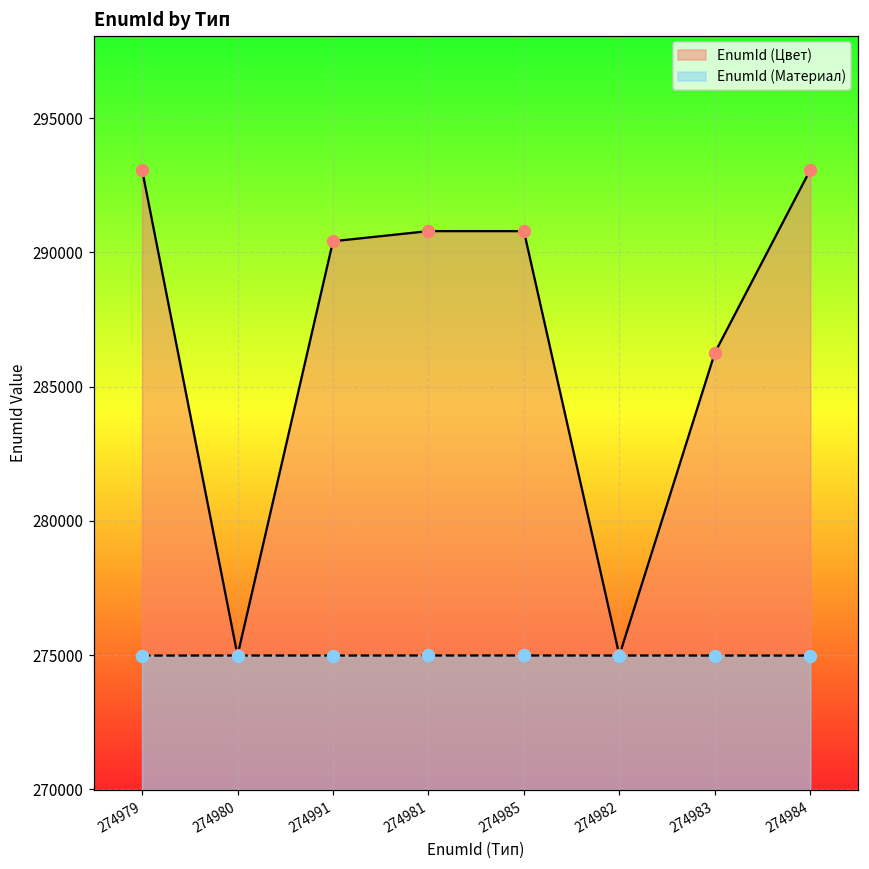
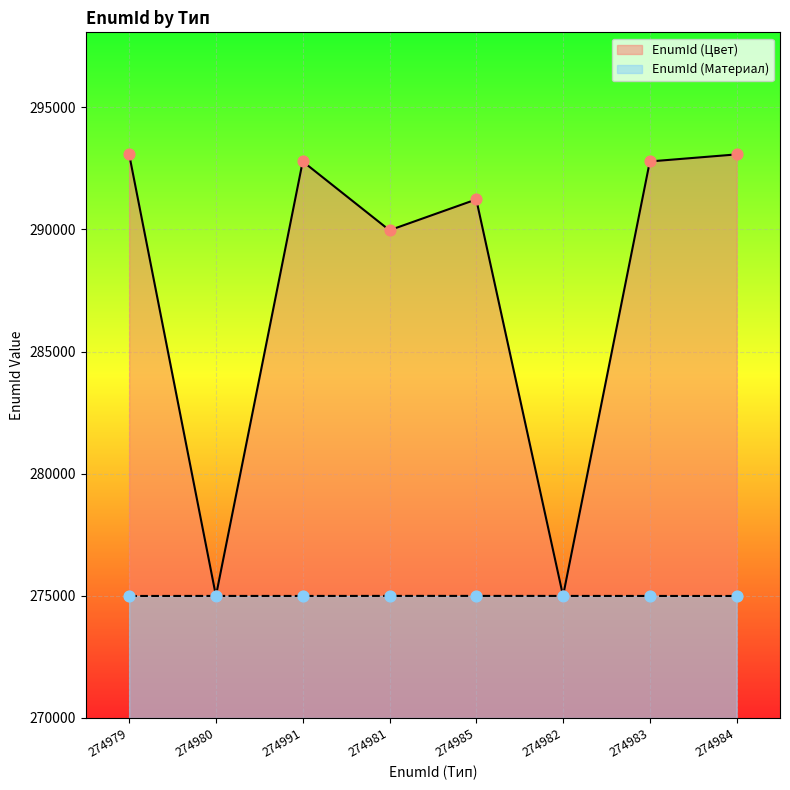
  {
    "EnumId (Цвет)": {
      "274979": 293100,
-     "274991": 290400,
-     "274981": 290800,
-     "274985": 290800,
-     "274983": 286300,
+     "274991": 292800,
+     "274981": 290000,
+     "274985": 291200,
+     "274983": 292800,
      "274984": 293100
    },
    "EnumId (Материал)": {
      "274979": 275000,
      "274991": 275000,
      "274981": 275000,
      "274985": 275000,
      "274983": 275000,
      "274984": 275000
    }
  }
